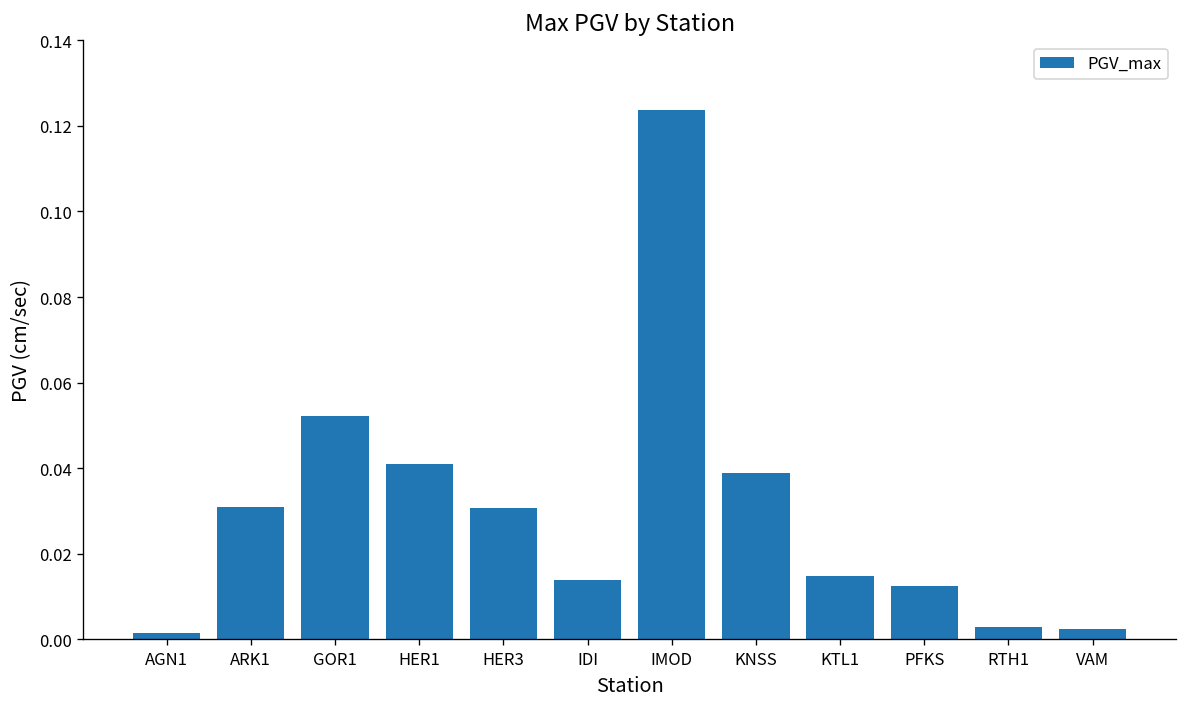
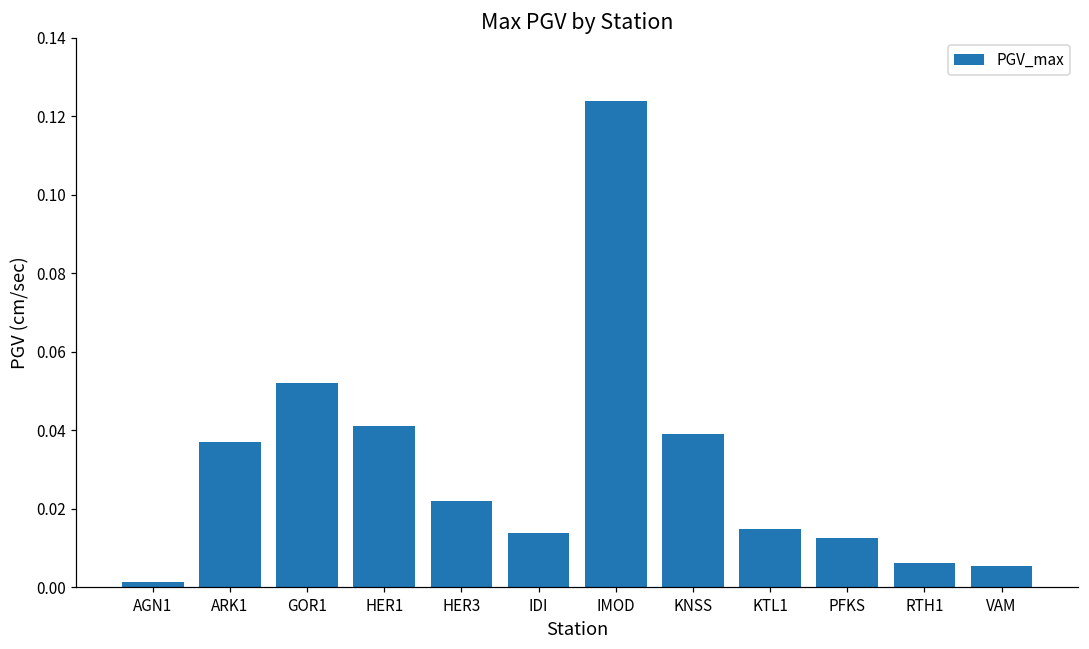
  {
    "AGN1": 0.001,
-   "ARK1": 0.031,
+   "ARK1": 0.037,
    "GOR1": 0.052,
    "HER1": 0.041,
-   "HER3": 0.031,
+   "HER3": 0.022,
    "IDI": 0.014,
    "IMOD": 0.124,
    "KNSS": 0.039,
    "KTL1": 0.015,
    "PFKS": 0.013,
-   "RTH1": 0.003,
-   "VAM": 0.003
+   "RTH1": 0.006,
+   "VAM": 0.006
  }
